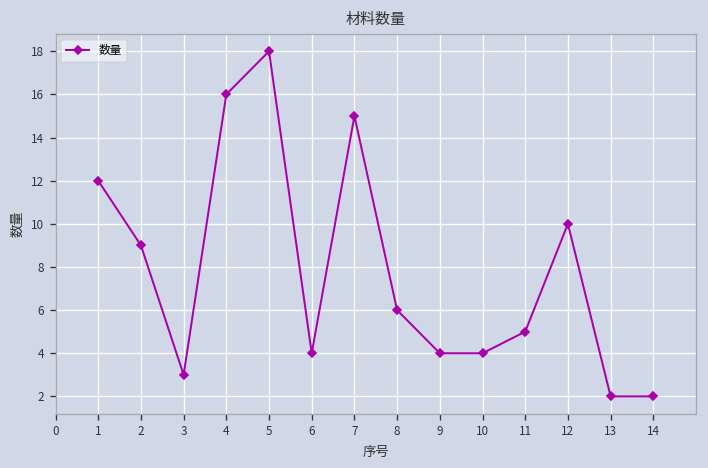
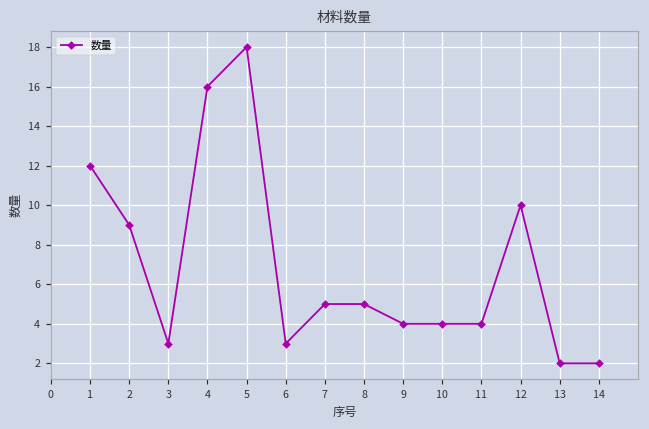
  {
    "1": 12,
    "2": 9,
    "3": 3,
    "4": 16,
    "5": 18,
-   "6": 4,
-   "7": 15,
-   "8": 6,
+   "6": 3,
+   "7": 5,
+   "8": 5,
    "9": 4,
    "10": 4,
-   "11": 5,
+   "11": 4,
    "12": 10,
    "13": 2,
    "14": 2
  }
